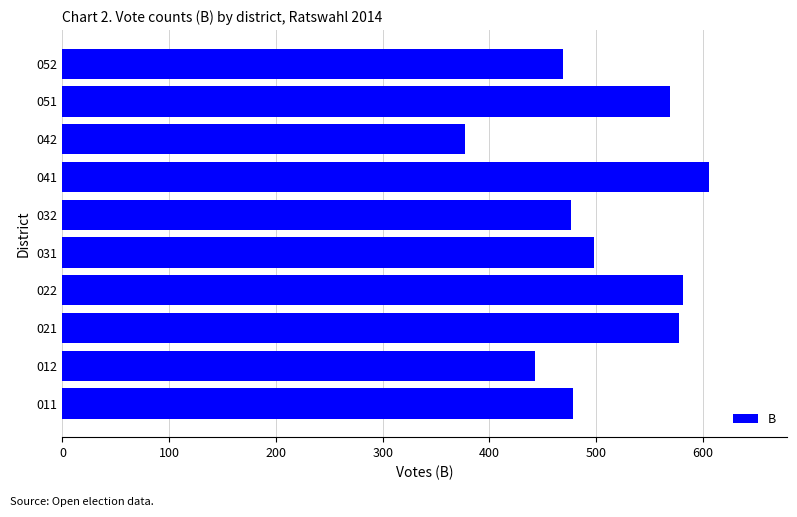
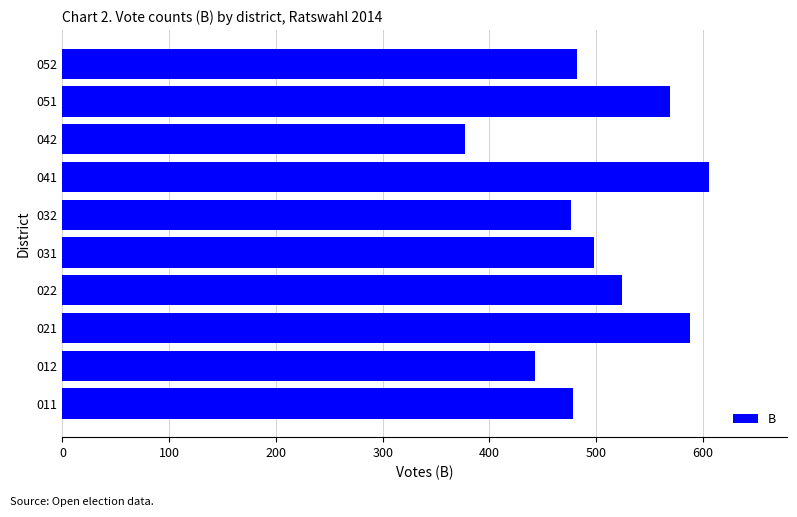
  {
-   "052": 469,
+   "052": 482,
    "051": 569,
    "042": 377,
    "041": 606,
    "032": 476,
    "031": 498,
-   "022": 581,
-   "021": 578,
+   "022": 524,
+   "021": 588,
    "012": 443,
    "011": 478
  }
